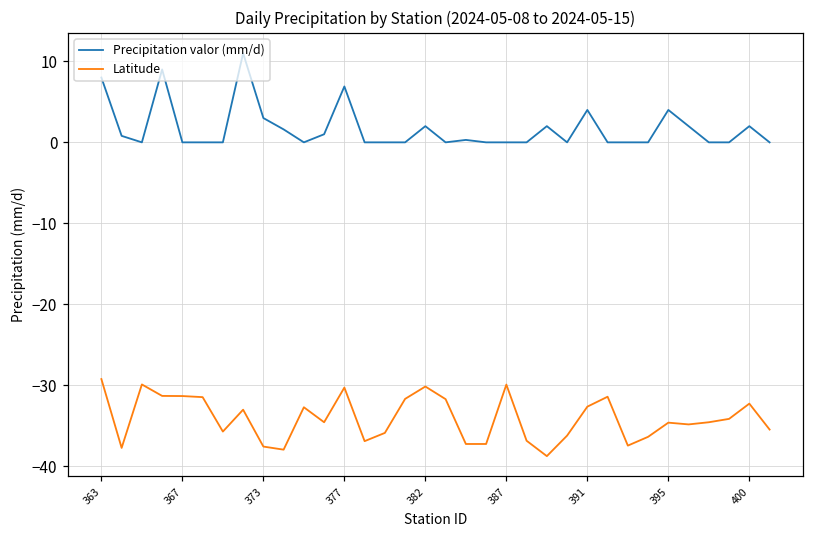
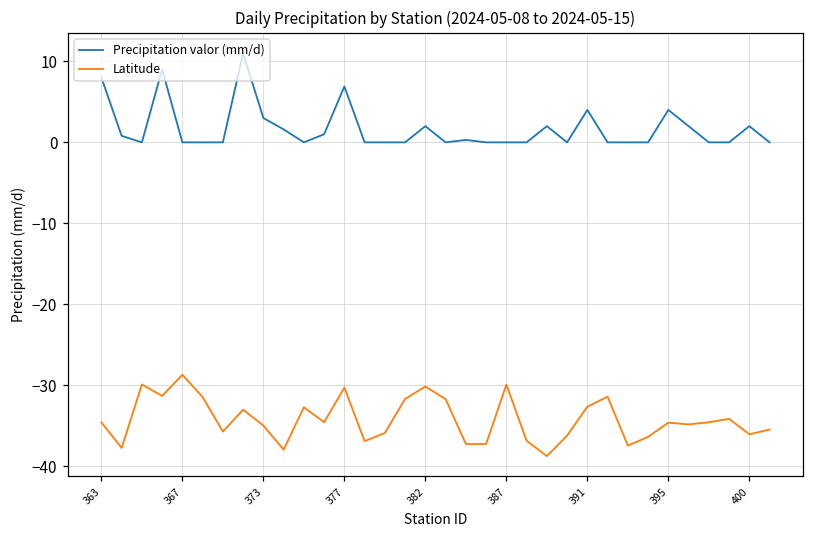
  {
    "Precipitation valor (mm/d)": {
      "367": 0,
      "373": 3,
      "377": 7,
      "382": 2,
      "387": 0,
      "391": 4,
      "395": 4,
      "400": 2
    },
    "Latitude": {
-     "363": -29,
-     "367": -31,
-     "373": -38,
+     "363": -35,
+     "367": -29,
+     "373": -35,
      "377": -30,
      "382": -30,
      "387": -30,
      "391": -33,
      "395": -35,
-     "400": -32
+     "400": -36
    }
  }
